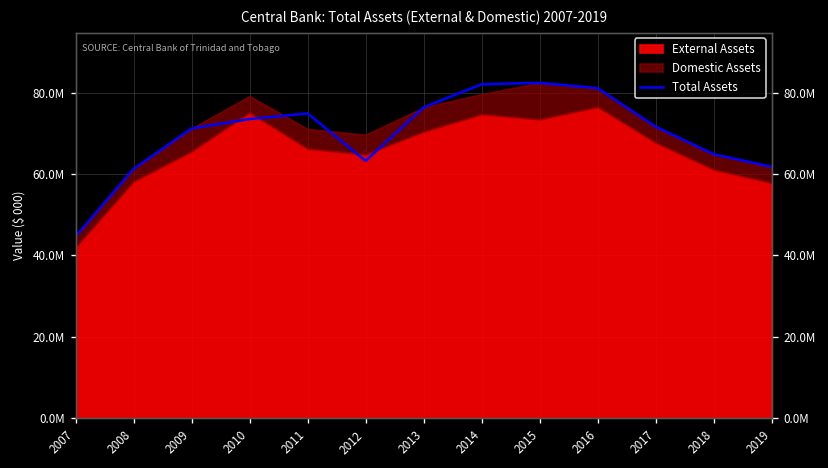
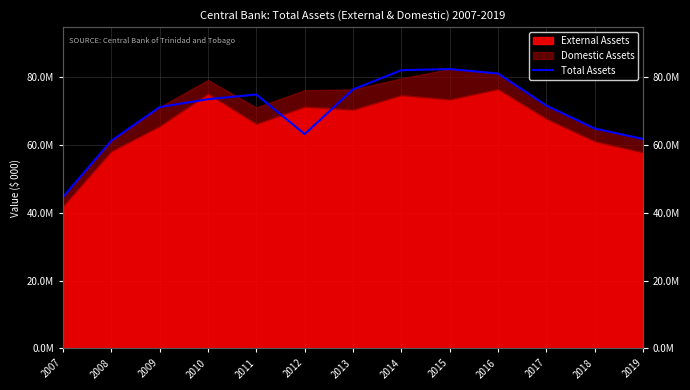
  {
    "External Assets": {
      "2007": 42000000,
      "2008": 58000000,
      "2009": 66000000,
      "2010": 75000000,
      "2011": 66000000,
-     "2012": 65000000,
+     "2012": 71000000,
      "2013": 70000000,
      "2014": 75000000,
      "2015": 73000000,
      "2016": 76000000,
      "2017": 68000000,
      "2018": 61000000,
      "2019": 58000000
    },
    "Total Assets": {
      "2010": 74000000,
      "2011": 75000000,
      "2012": 63000000,
      "2014": 82000000
    },
    "Domestic Assets": {
      "2010": 4000000,
      "2011": 5000000,
      "2012": 5000000,
      "2014": 5000000
    }
  }
